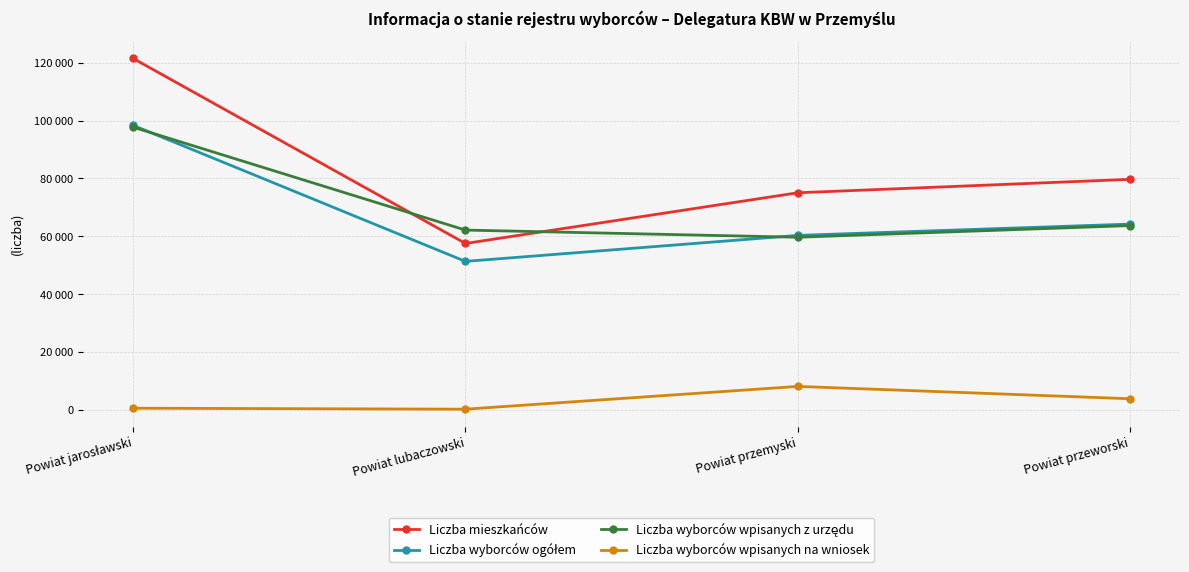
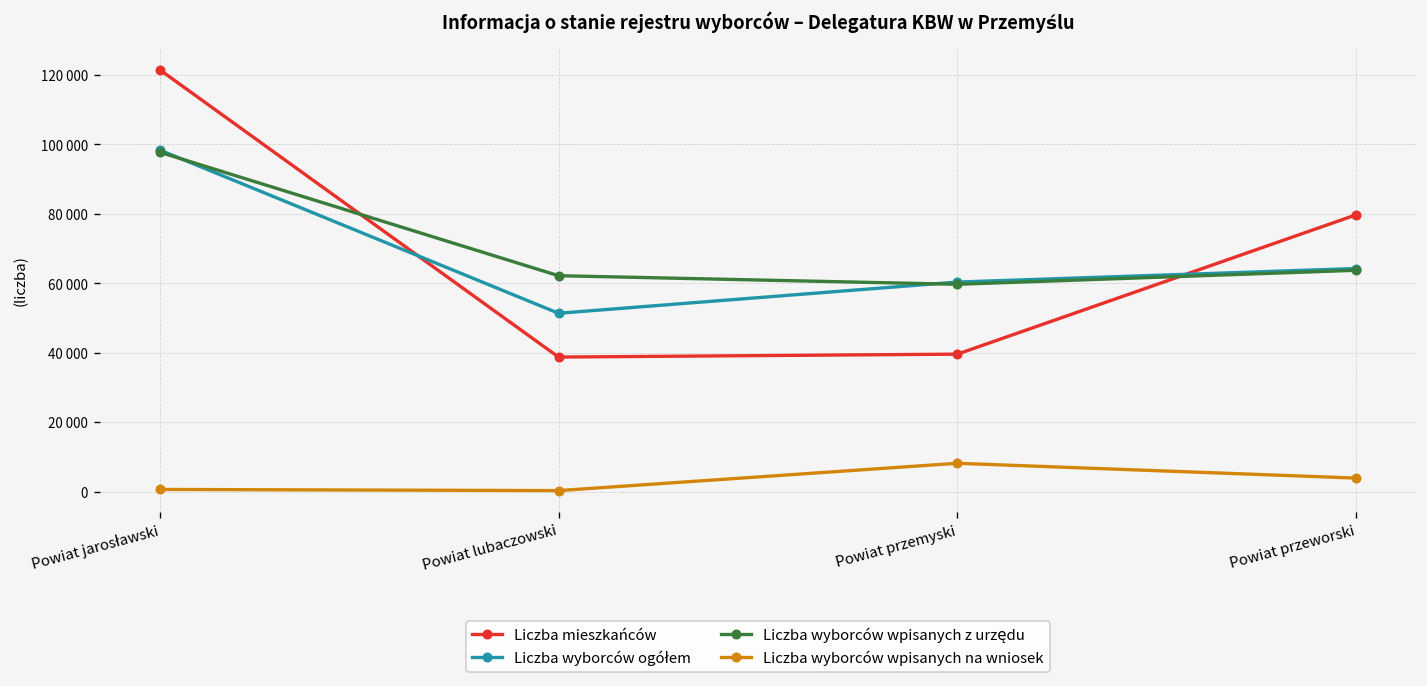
  {
    "Liczba mieszkańców": {
      "Powiat jarosławski": 121000,
-     "Powiat lubaczowski": 58000,
-     "Powiat przemyski": 75000,
+     "Powiat lubaczowski": 39000,
+     "Powiat przemyski": 40000,
      "Powiat przeworski": 80000
    },
    "Liczba wyborców ogółem": {
      "Powiat lubaczowski": 51000
    },
    "Liczba wyborców wpisanych z urzędu": {
      "Powiat lubaczowski": 62000
    },
    "Liczba wyborców wpisanych na wniosek": {
      "Powiat jarosławski": 1000,
      "Powiat lubaczowski": 0,
      "Powiat przemyski": 8000,
      "Powiat przeworski": 4000
    }
  }
